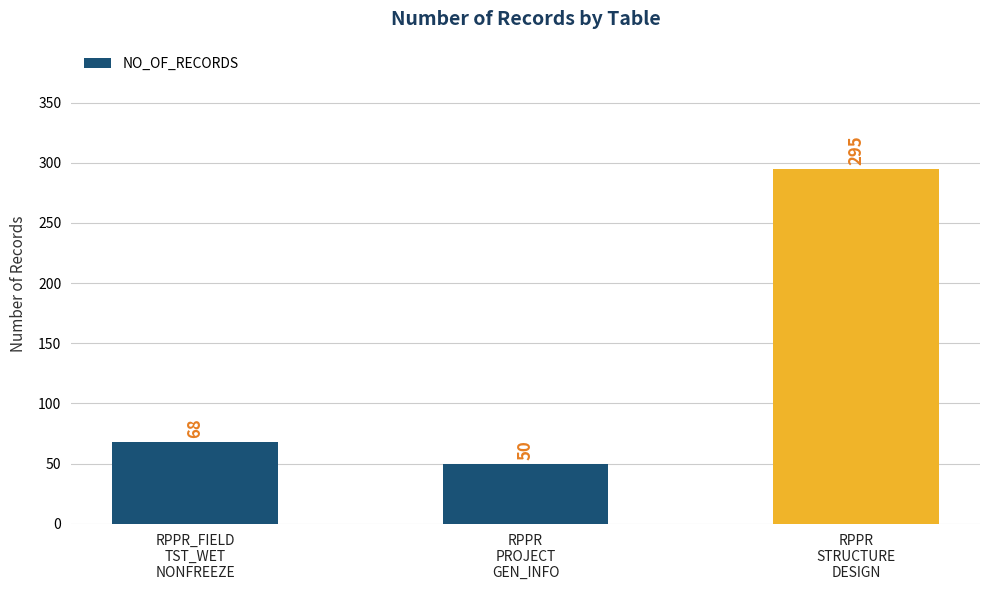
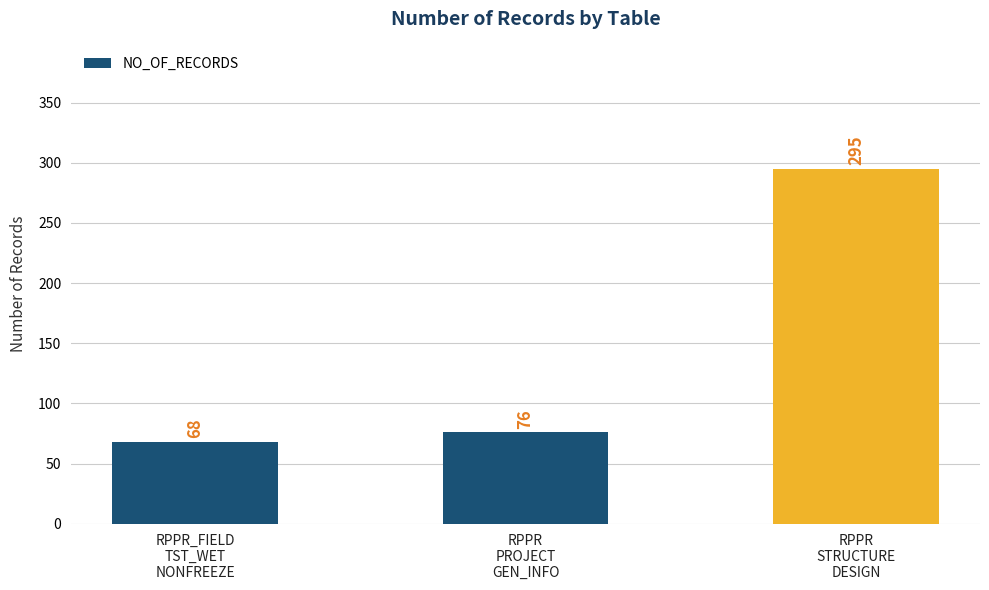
  {
    "RPPR_FIELD TST_WET NONFREEZE": 68,
-   "RPPR PROJECT GEN_INFO": 50,
+   "RPPR PROJECT GEN_INFO": 76,
    "RPPR STRUCTURE DESIGN": 295
  }
